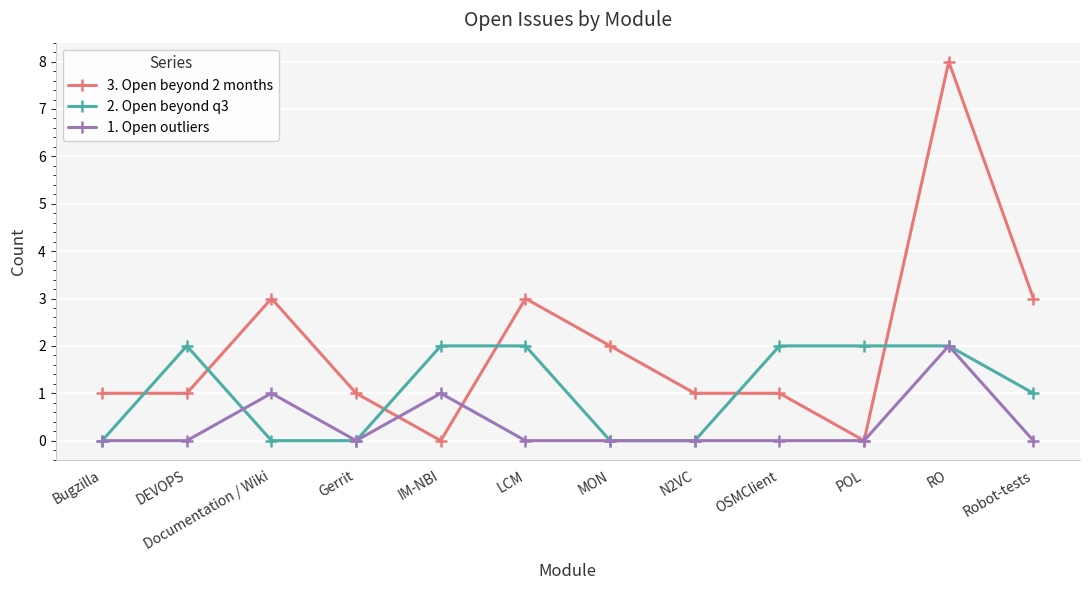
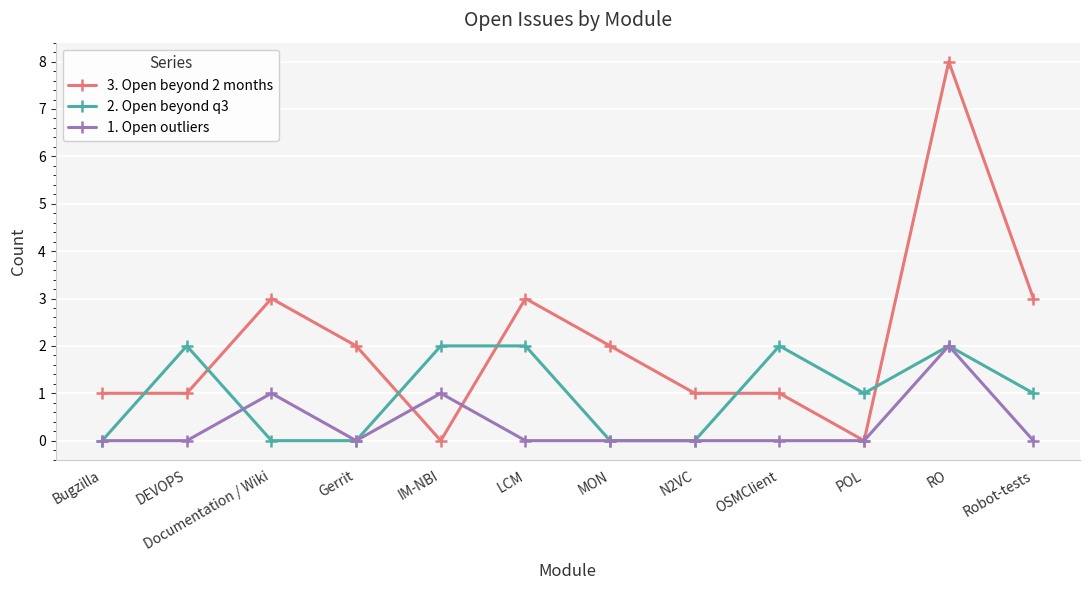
  {
    "3. Open beyond 2 months": {
      "Bugzilla": 1,
      "DEVOPS": 1,
      "Documentation / Wiki": 3,
-     "Gerrit": 1,
+     "Gerrit": 2,
      "IM-NBI": 0,
      "LCM": 3,
      "MON": 2,
      "N2VC": 1,
      "OSMClient": 1,
      "RO": 8,
      "Robot-tests": 3
    },
    "2. Open beyond q3": {
      "DEVOPS": 2,
      "Documentation / Wiki": 0,
      "IM-NBI": 2,
      "LCM": 2,
      "OSMClient": 2,
-     "POL": 2,
+     "POL": 1,
      "Robot-tests": 1
    },
    "1. Open outliers": {
      "DEVOPS": 0,
      "Documentation / Wiki": 1,
      "IM-NBI": 1,
      "LCM": 0,
      "OSMClient": 0,
      "Robot-tests": 0
    }
  }
